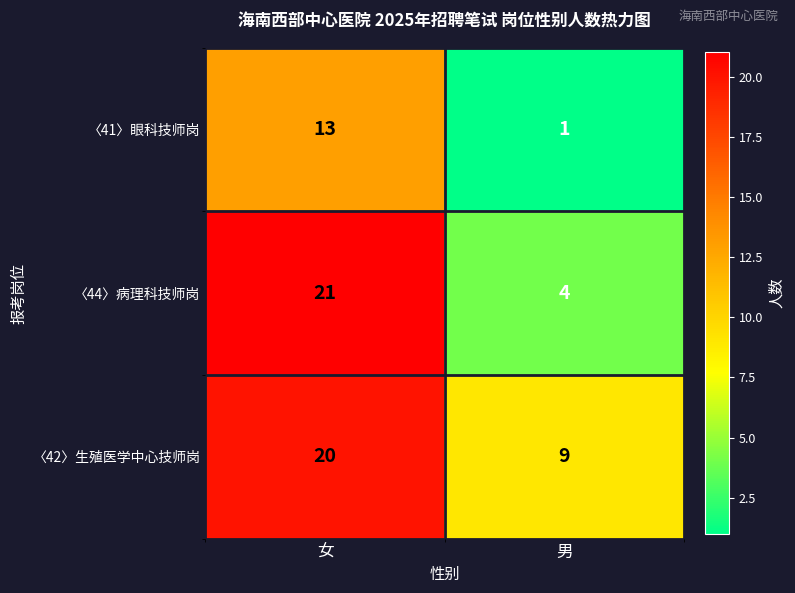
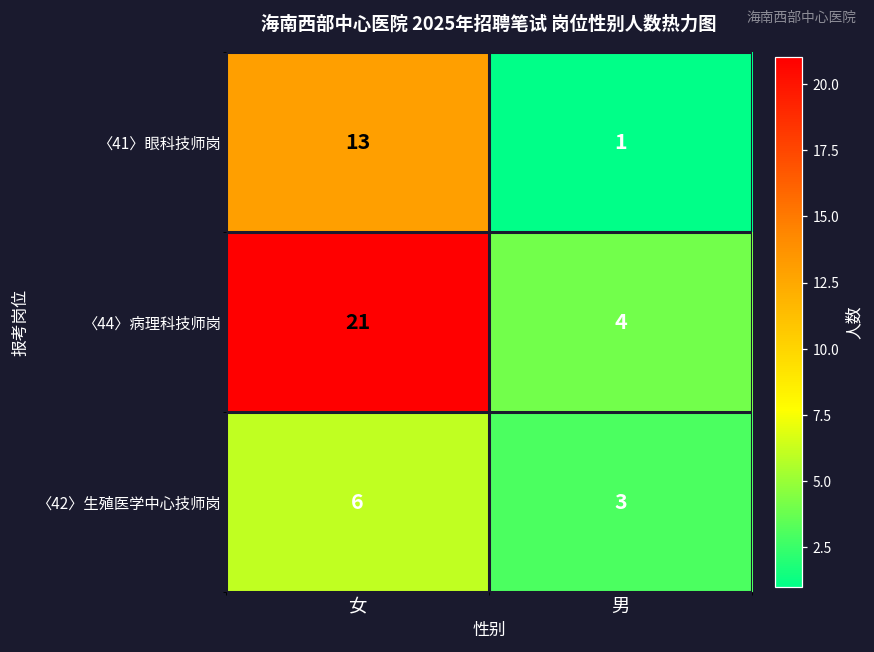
  {
    "〈41〉眼科技师岗": {
      "女": 13,
      "男": 1
    },
    "〈44〉病理科技师岗": {
      "女": 21,
      "男": 4
    },
    "〈42〉生殖医学中心技师岗": {
-     "女": 20,
-     "男": 9
+     "女": 6,
+     "男": 3
    }
  }
